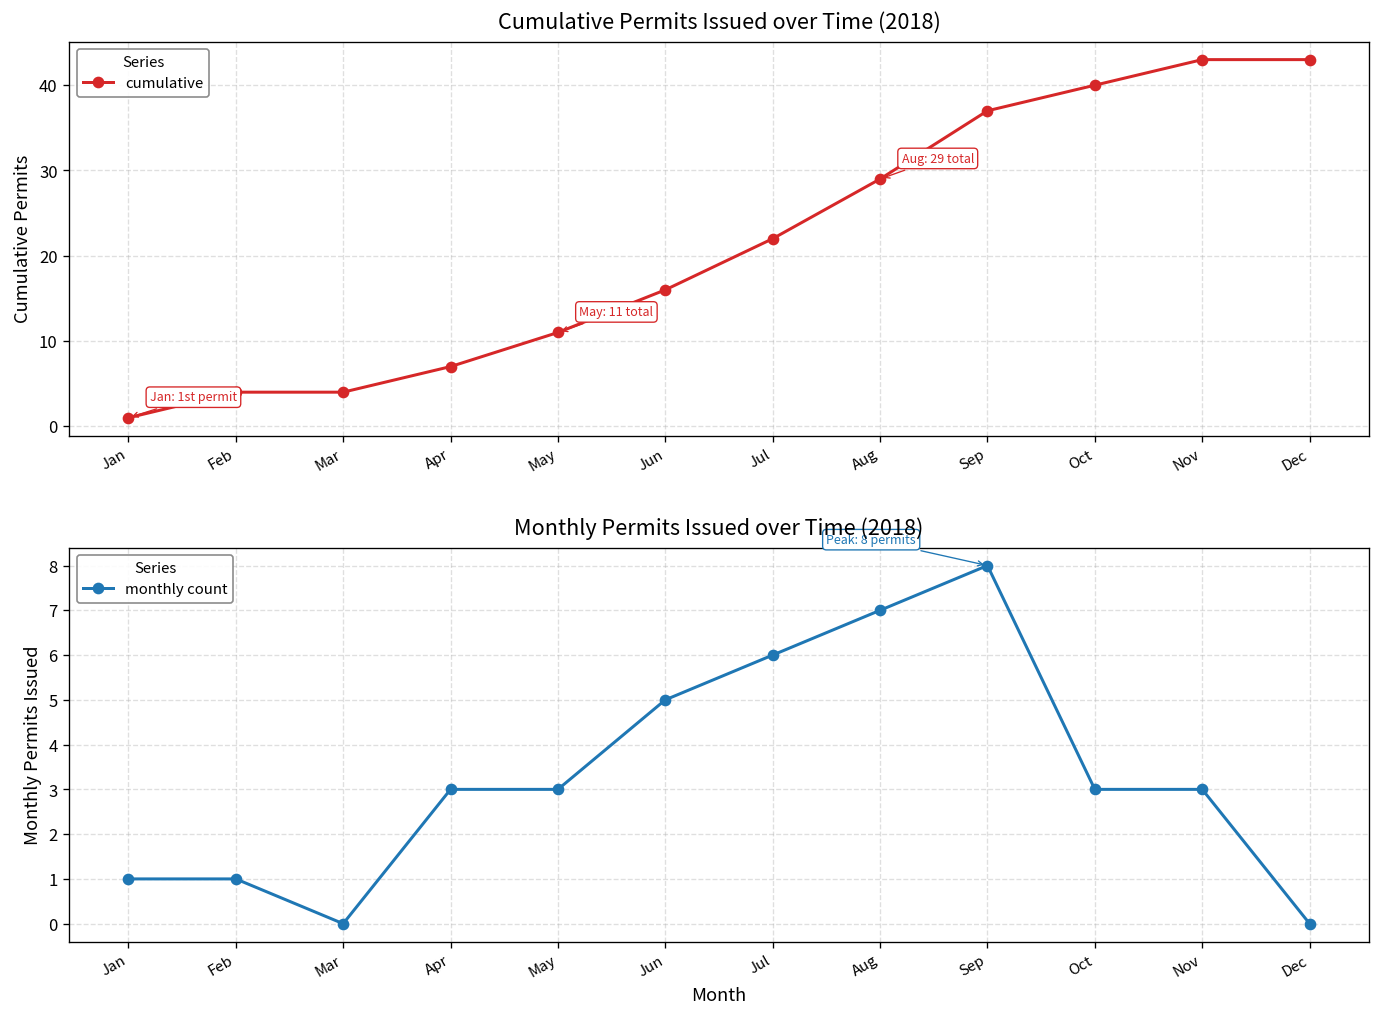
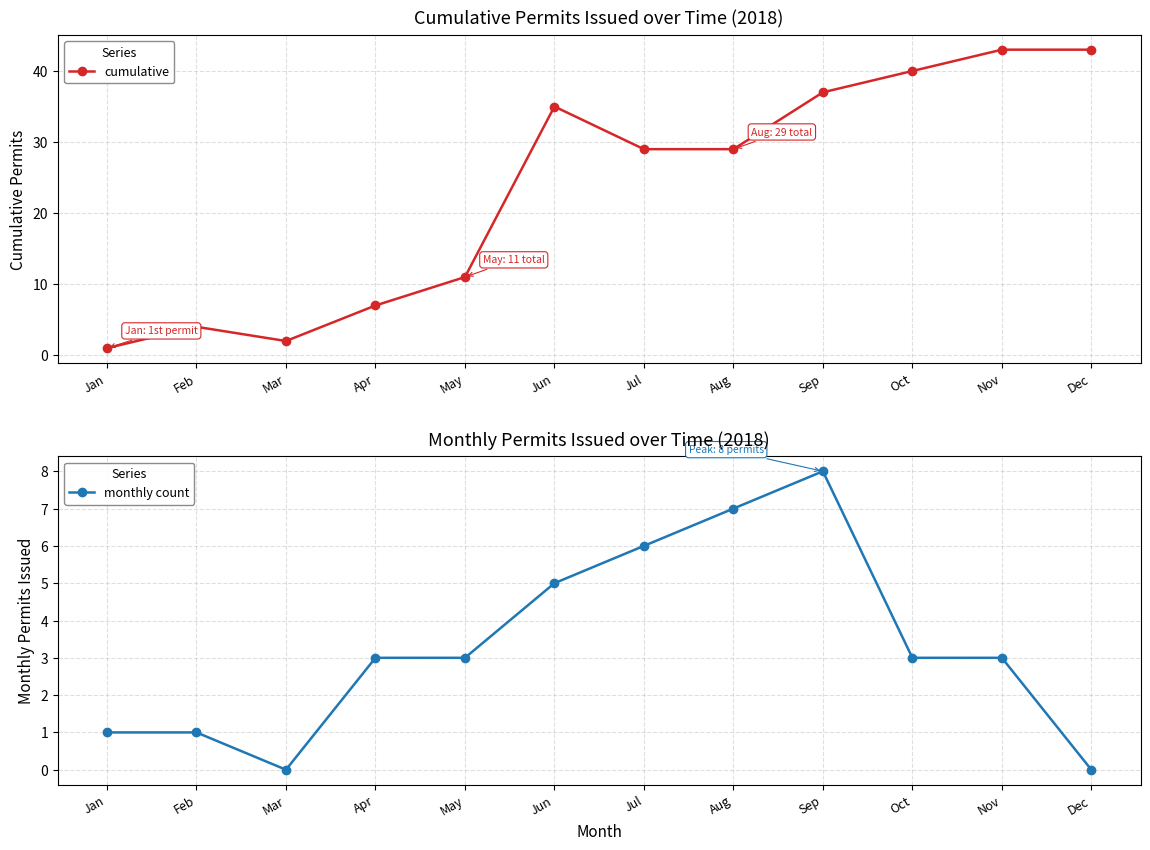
  {
    "Cumulative Permits Issued over Time (2018)": {
      "Jan": 1,
-     "Mar": 4,
+     "Mar": 2,
      "Apr": 7,
-     "Jun": 16,
-     "Jul": 22,
+     "Jun": 35,
+     "Jul": 29,
      "Sep": 37,
      "Oct": 40,
      "Nov": 43,
      "Dec": 43
    },
    "Monthly Permits Issued over Time (2018)": {
      "Jan": 1.0,
      "Feb": 1.0,
      "Mar": 0.0,
      "Apr": 3.0,
      "May": 3.0,
      "Jun": 5.0,
      "Jul": 6.0,
      "Aug": 7.0,
      "Oct": 3.0,
      "Nov": 3.0,
      "Dec": 0.0
    }
  }
